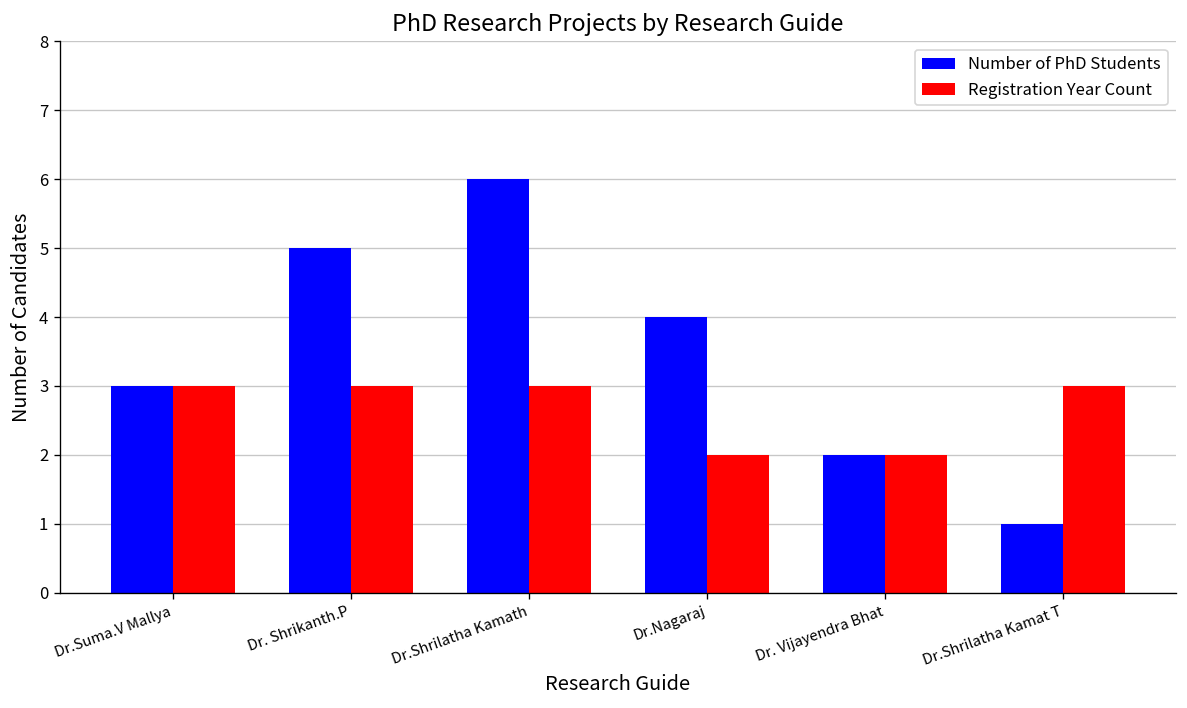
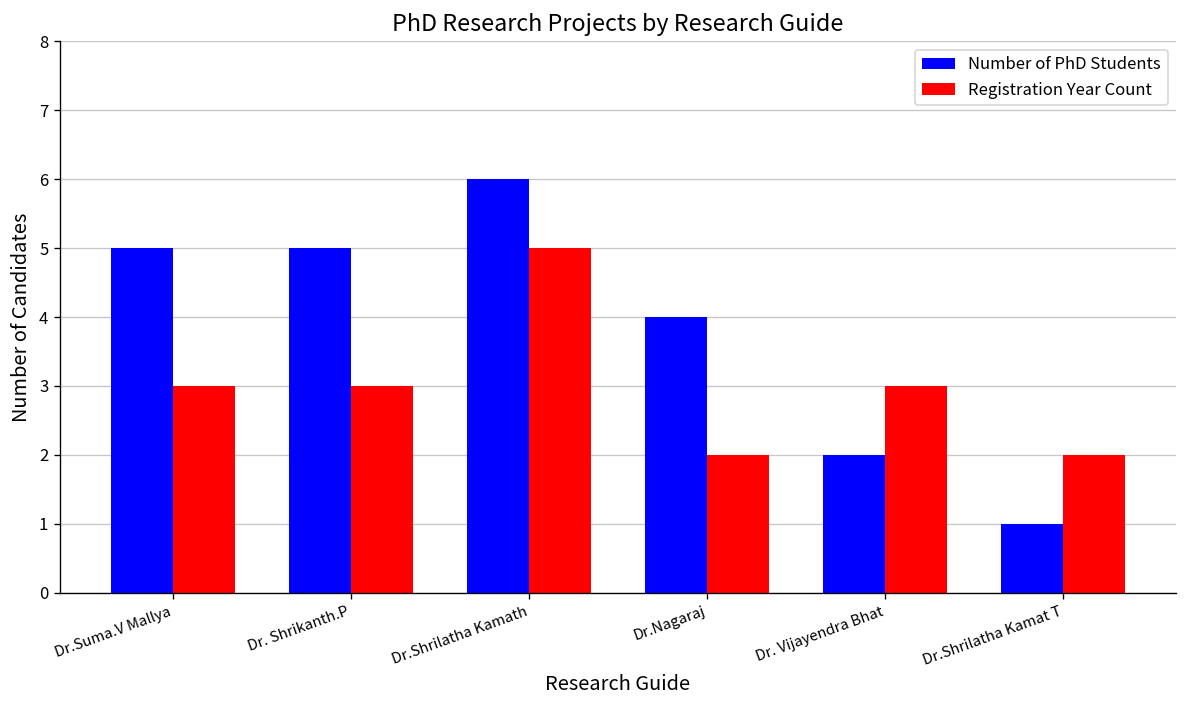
  {
    "Number of PhD Students": {
-     "Dr.Suma.V Mallya": 3,
+     "Dr.Suma.V Mallya": 5,
      "Dr. Shrikanth.P": 5,
      "Dr.Shrilatha Kamath": 6,
      "Dr.Nagaraj": 4,
      "Dr. Vijayendra Bhat": 2,
      "Dr.Shrilatha Kamat T": 1
    },
    "Registration Year Count": {
      "Dr.Suma.V Mallya": 3,
      "Dr. Shrikanth.P": 3,
-     "Dr.Shrilatha Kamath": 3,
+     "Dr.Shrilatha Kamath": 5,
      "Dr.Nagaraj": 2,
-     "Dr. Vijayendra Bhat": 2,
-     "Dr.Shrilatha Kamat T": 3
+     "Dr. Vijayendra Bhat": 3,
+     "Dr.Shrilatha Kamat T": 2
    }
  }
